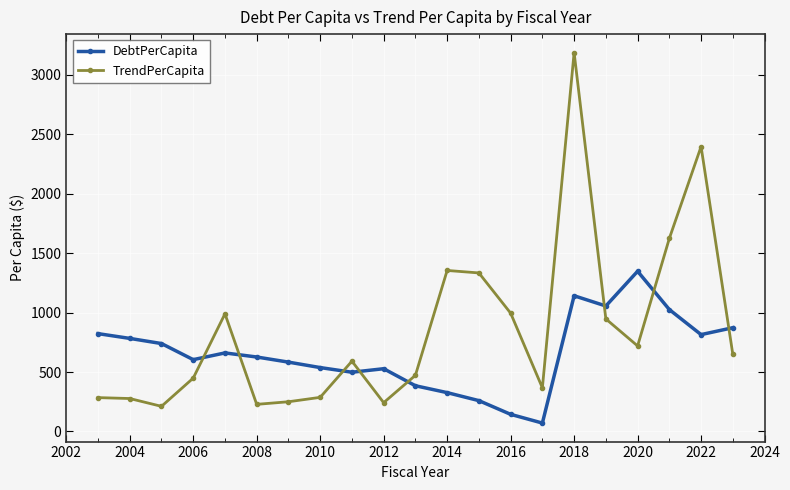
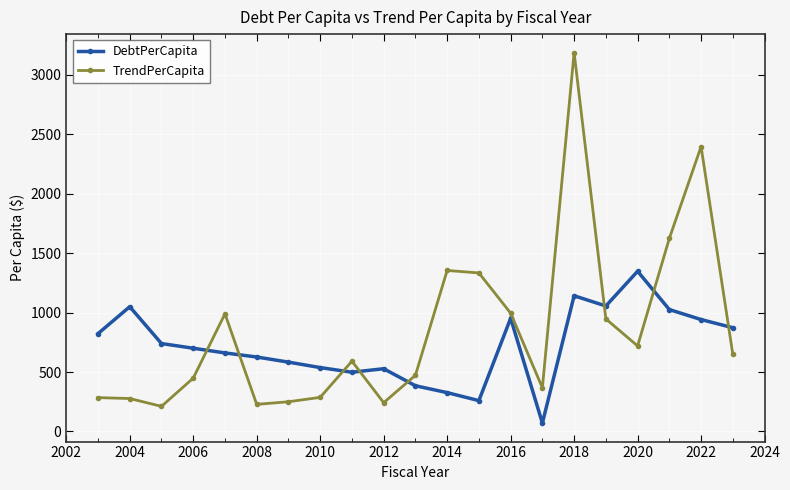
  {
    "DebtPerCapita": {
-     "2004": 780,
-     "2006": 600,
+     "2004": 1050,
+     "2006": 700,
      "2008": 630,
      "2010": 540,
      "2012": 530,
      "2014": 330,
-     "2016": 140,
+     "2016": 950,
      "2018": 1140,
      "2020": 1350,
-     "2022": 810
+     "2022": 940
    },
    "TrendPerCapita": {
      "2004": 280,
      "2006": 450,
      "2008": 230,
      "2010": 290,
      "2012": 240,
      "2014": 1350,
      "2016": 1000,
      "2018": 3190,
      "2020": 720,
      "2022": 2400
    }
  }
